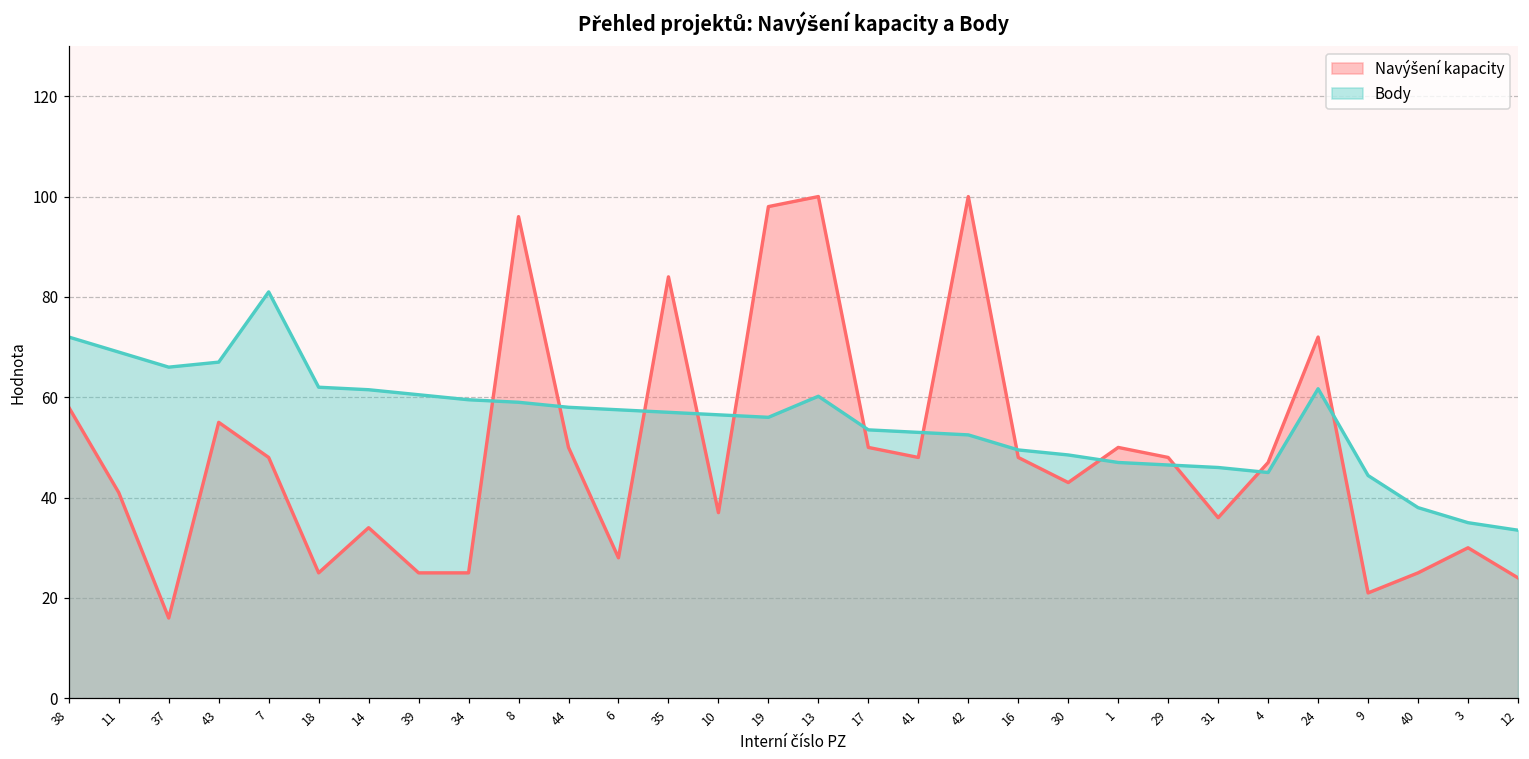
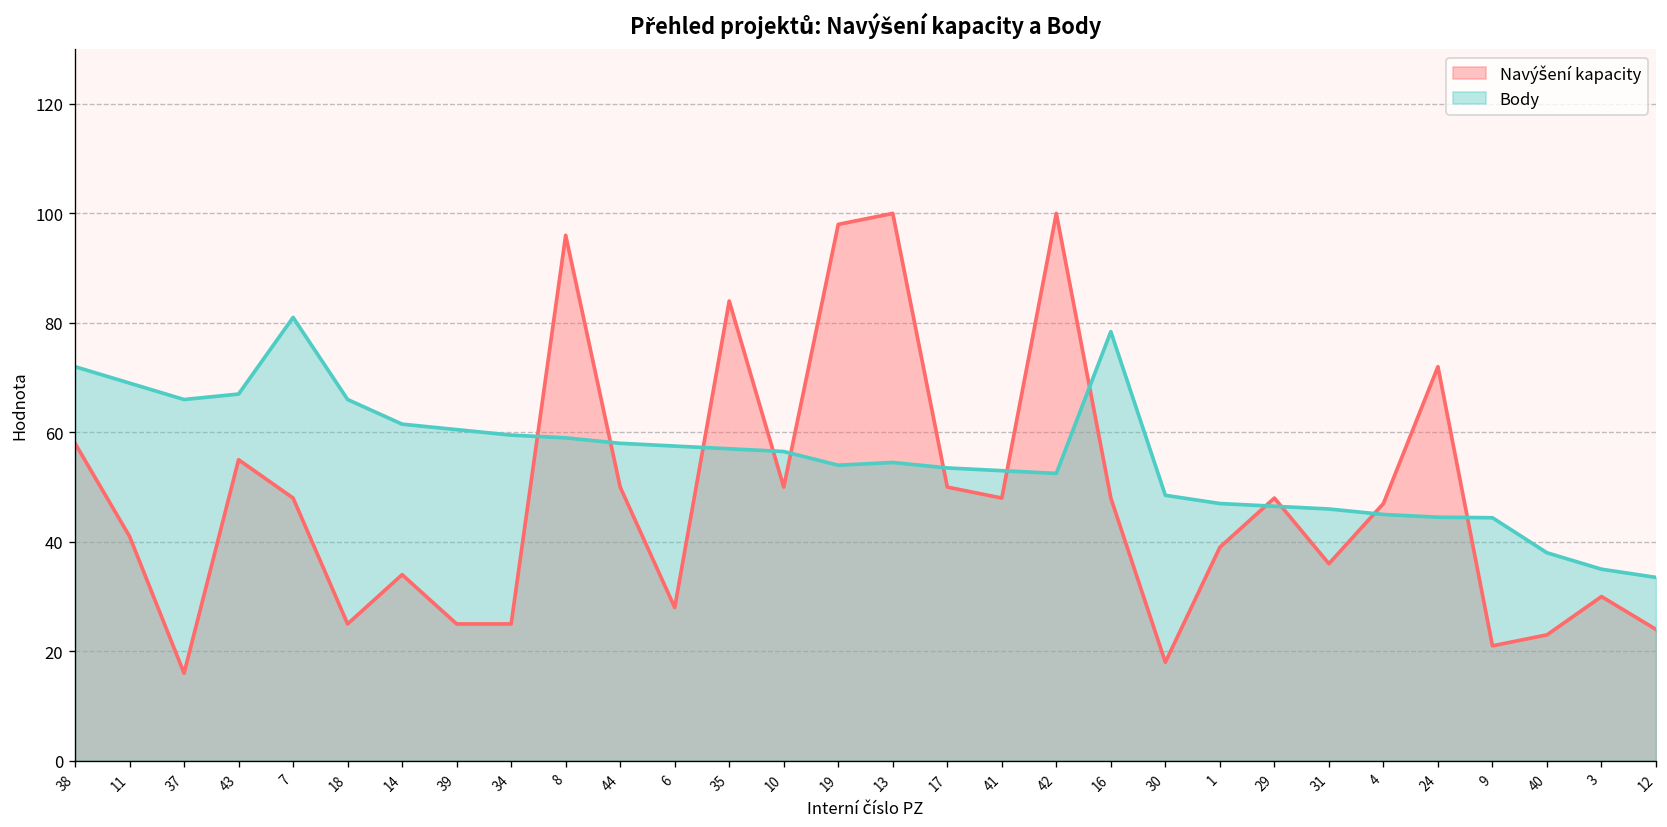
  {
    "Navýšení kapacity": {
      "38": 58,
      "11": 41,
      "37": 16,
      "43": 55,
      "7": 48,
      "18": 25,
      "14": 34,
      "39": 25,
      "34": 25,
      "8": 96,
      "44": 50,
      "6": 28,
      "35": 84,
-     "10": 37,
+     "10": 50,
      "19": 98,
      "13": 100,
      "17": 50,
      "41": 48,
      "42": 100,
      "16": 48,
-     "30": 43,
-     "1": 50,
+     "30": 18,
+     "1": 39,
      "29": 48,
      "31": 36,
      "4": 47,
      "24": 72,
      "9": 21,
-     "40": 25,
+     "40": 23,
      "3": 30,
      "12": 24
    },
    "Body": {
      "38": 72,
      "11": 69,
      "37": 66,
      "43": 67,
      "7": 81,
-     "18": 62,
+     "18": 66,
      "14": 62,
      "39": 61,
      "34": 60,
      "8": 59,
      "44": 58,
      "6": 58,
      "35": 57,
      "10": 57,
-     "19": 56,
-     "13": 60,
+     "19": 54,
+     "13": 55,
      "17": 54,
      "41": 53,
      "42": 53,
-     "16": 50,
+     "16": 78,
      "30": 49,
      "1": 47,
      "29": 47,
      "31": 46,
      "4": 45,
-     "24": 62,
+     "24": 45,
      "9": 44,
      "40": 38,
      "3": 35,
      "12": 34
    }
  }
